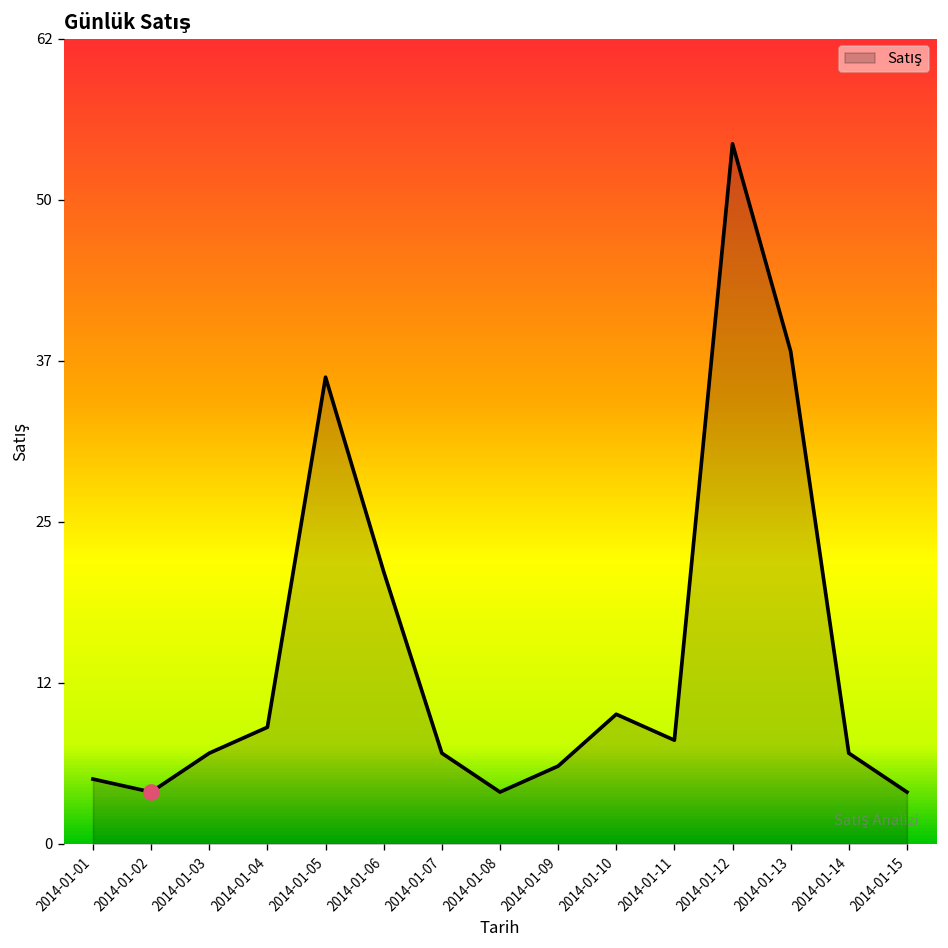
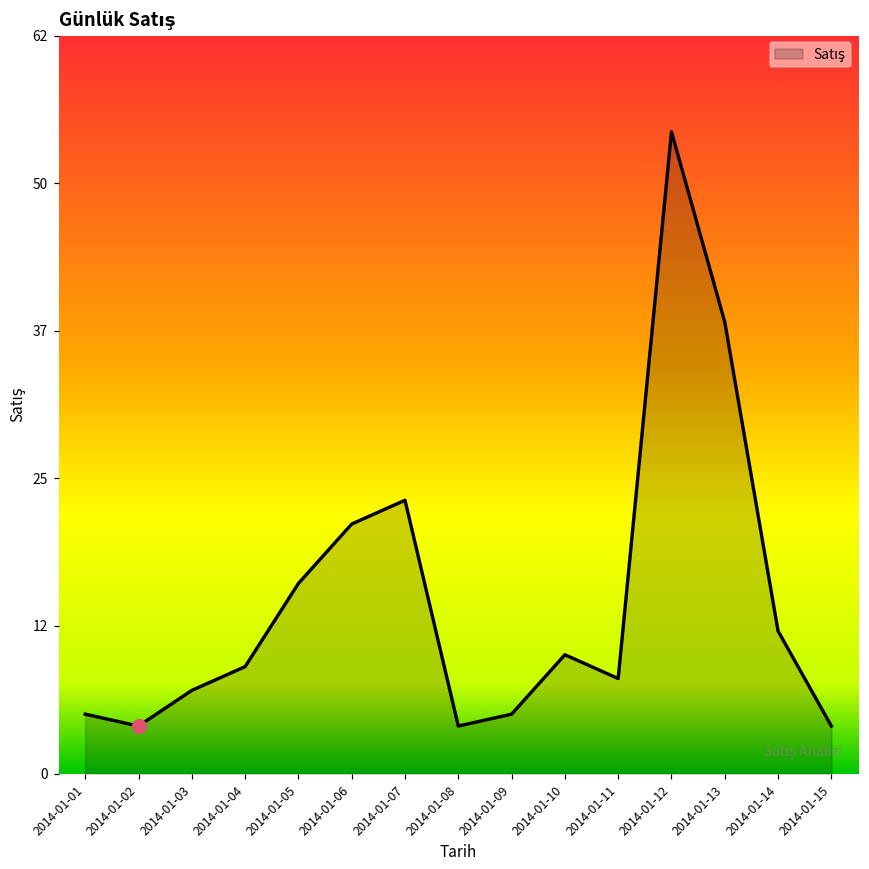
  {
    "Satış": {
      "2014-01-01": 5,
      "2014-01-03": 7,
      "2014-01-04": 9,
-     "2014-01-05": 36,
+     "2014-01-05": 16,
      "2014-01-06": 21,
-     "2014-01-07": 7,
+     "2014-01-07": 23,
      "2014-01-08": 4,
-     "2014-01-09": 6,
+     "2014-01-09": 5,
      "2014-01-10": 10,
      "2014-01-11": 8,
      "2014-01-12": 54,
      "2014-01-13": 38,
-     "2014-01-14": 7,
+     "2014-01-14": 12,
      "2014-01-15": 4
    }
  }
